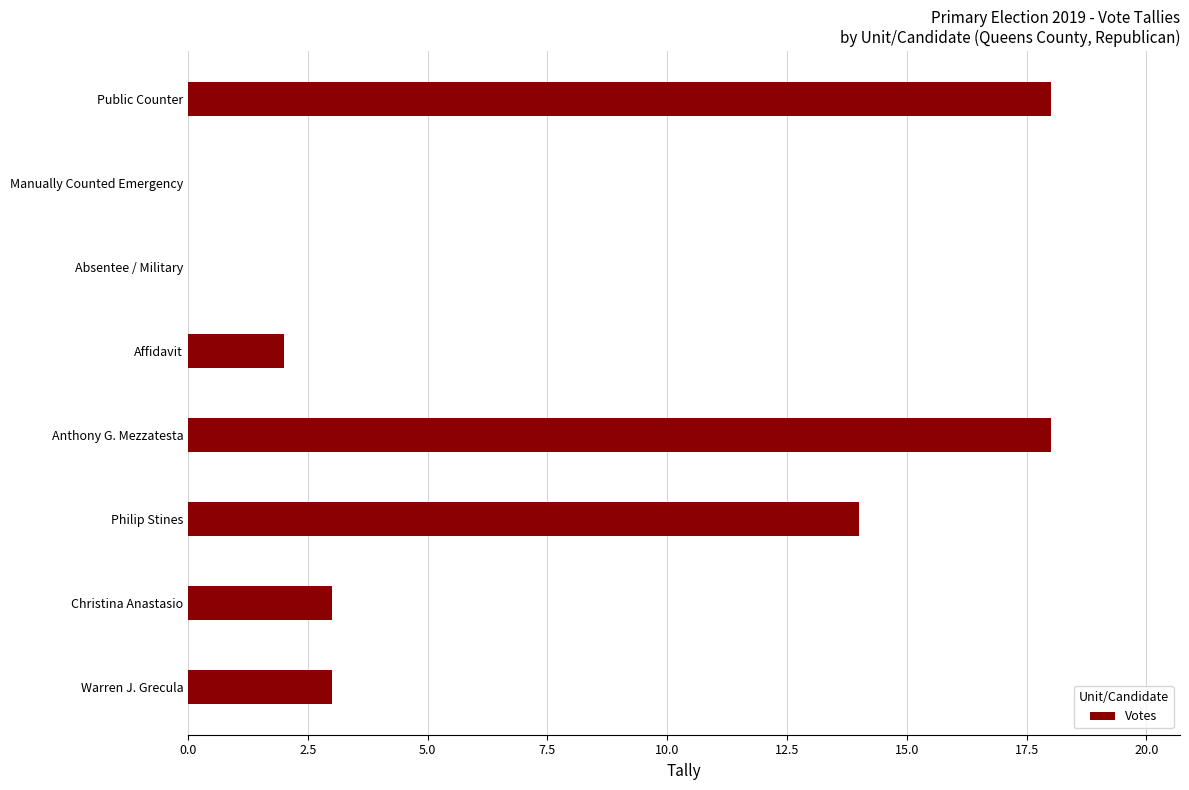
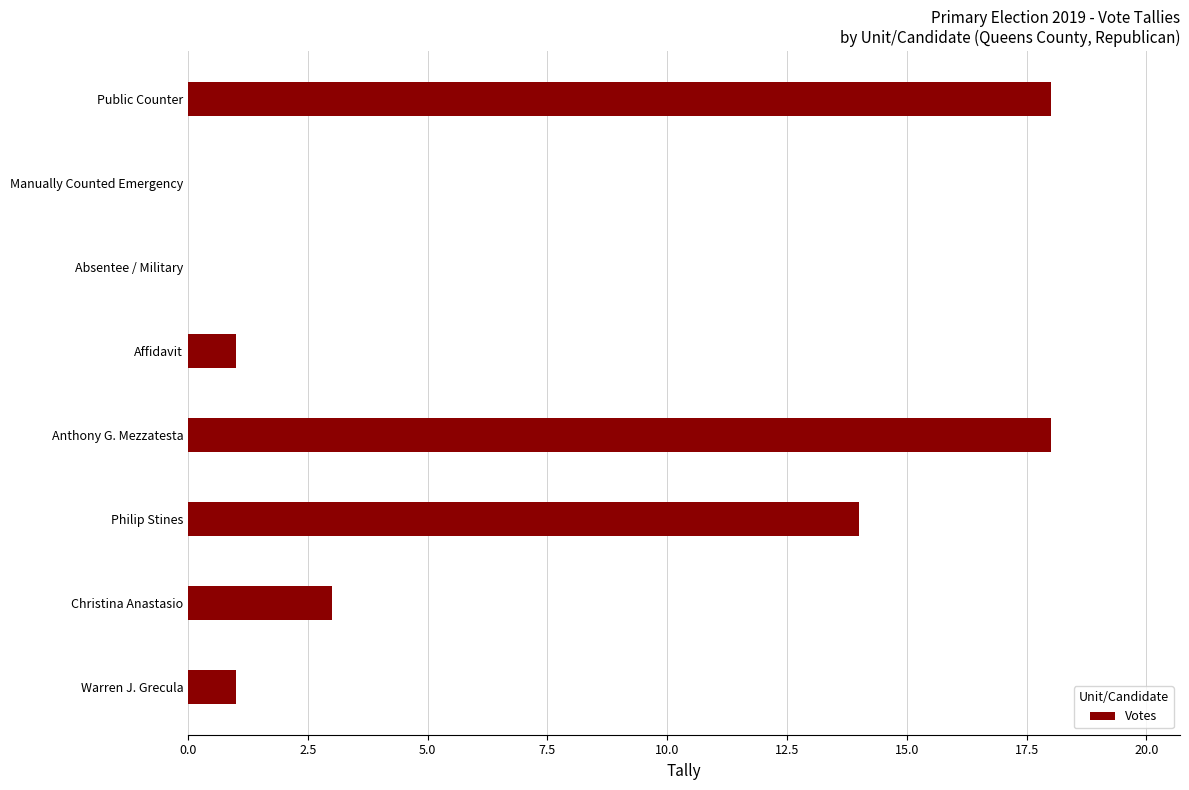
  {
    "Public Counter": 18,
    "Manually Counted Emergency": 0,
    "Absentee / Military": 0,
-   "Affidavit": 2,
+   "Affidavit": 1,
    "Anthony G. Mezzatesta": 18,
    "Philip Stines": 14,
    "Christina Anastasio": 3,
-   "Warren J. Grecula": 3
+   "Warren J. Grecula": 1
  }
